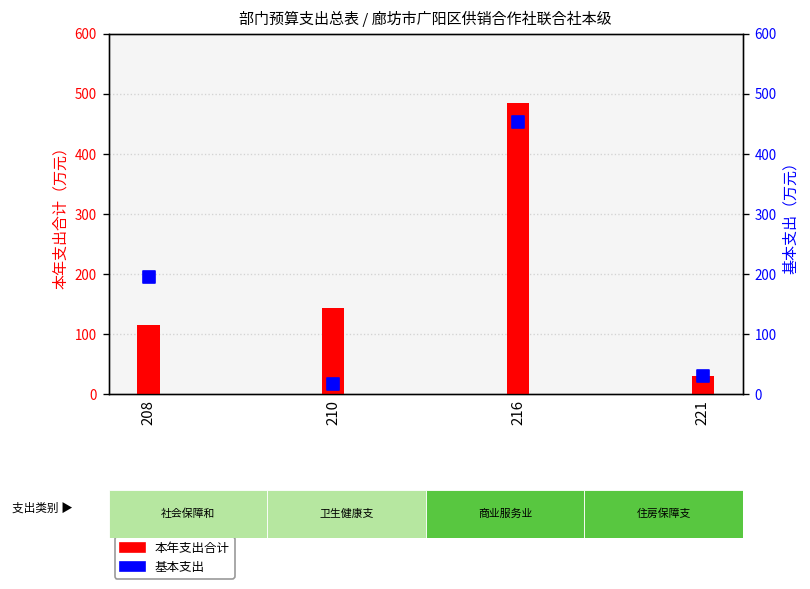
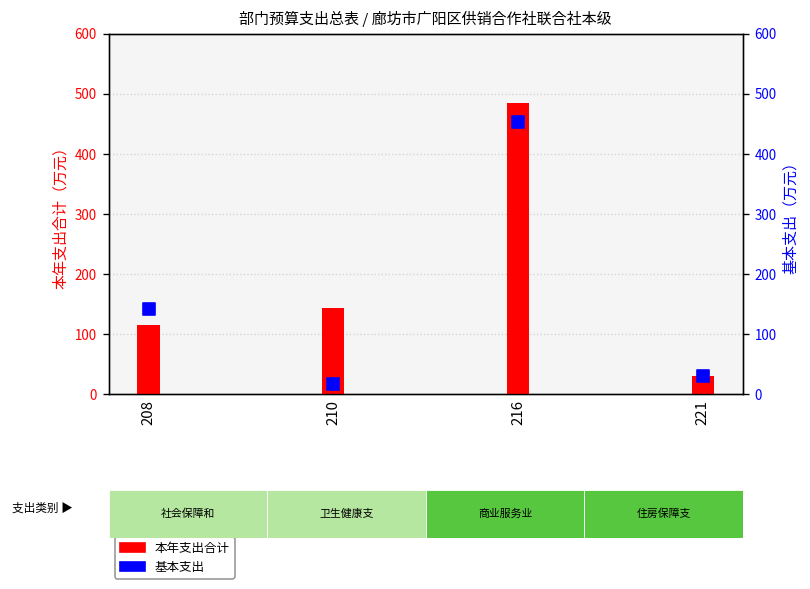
  {
    "本年支出合计": {
      "208": 110,
      "210": 140,
      "216": 480,
      "221": 30
    },
    "基本支出": {
-     "208": 190
+     "208": 140
    }
  }
